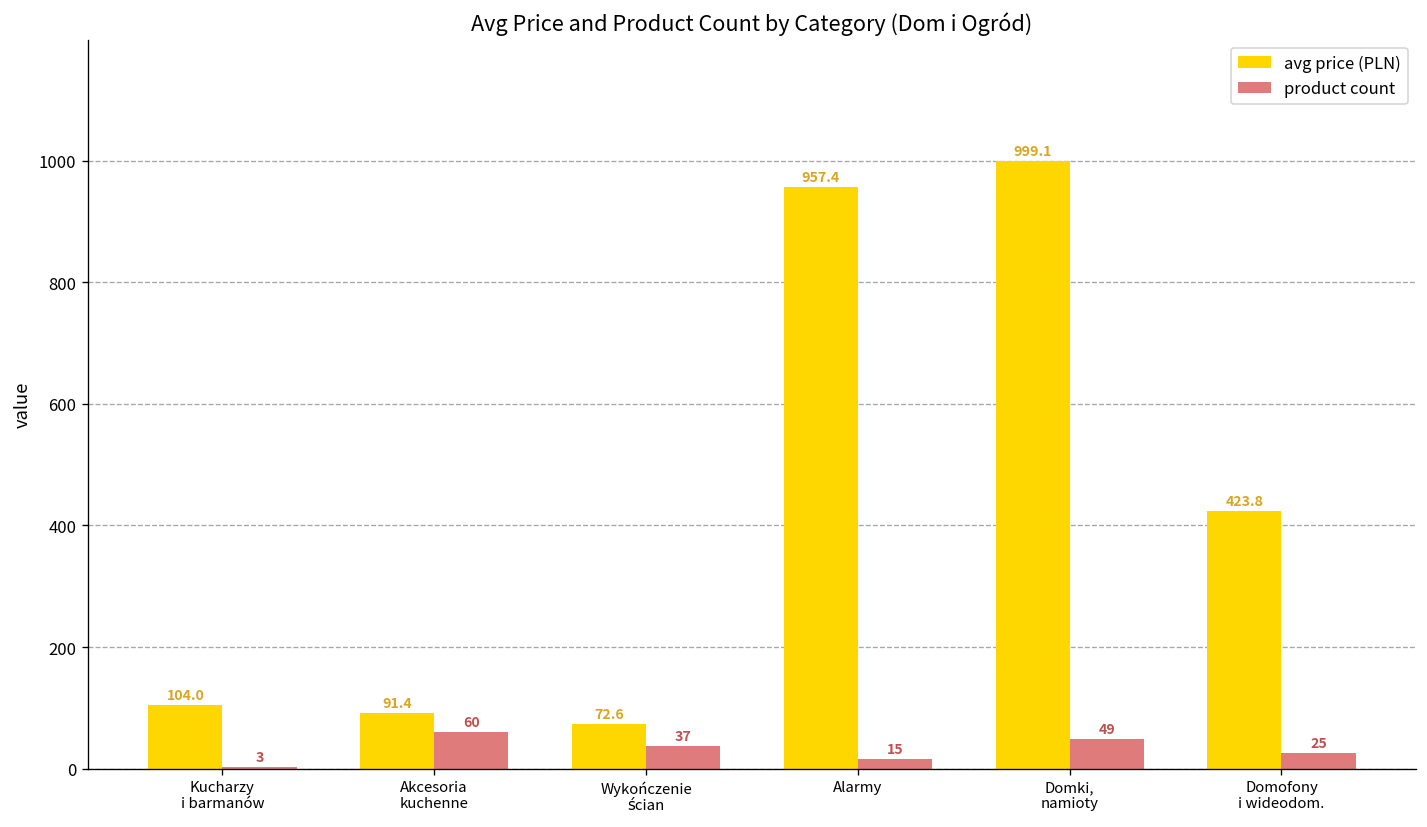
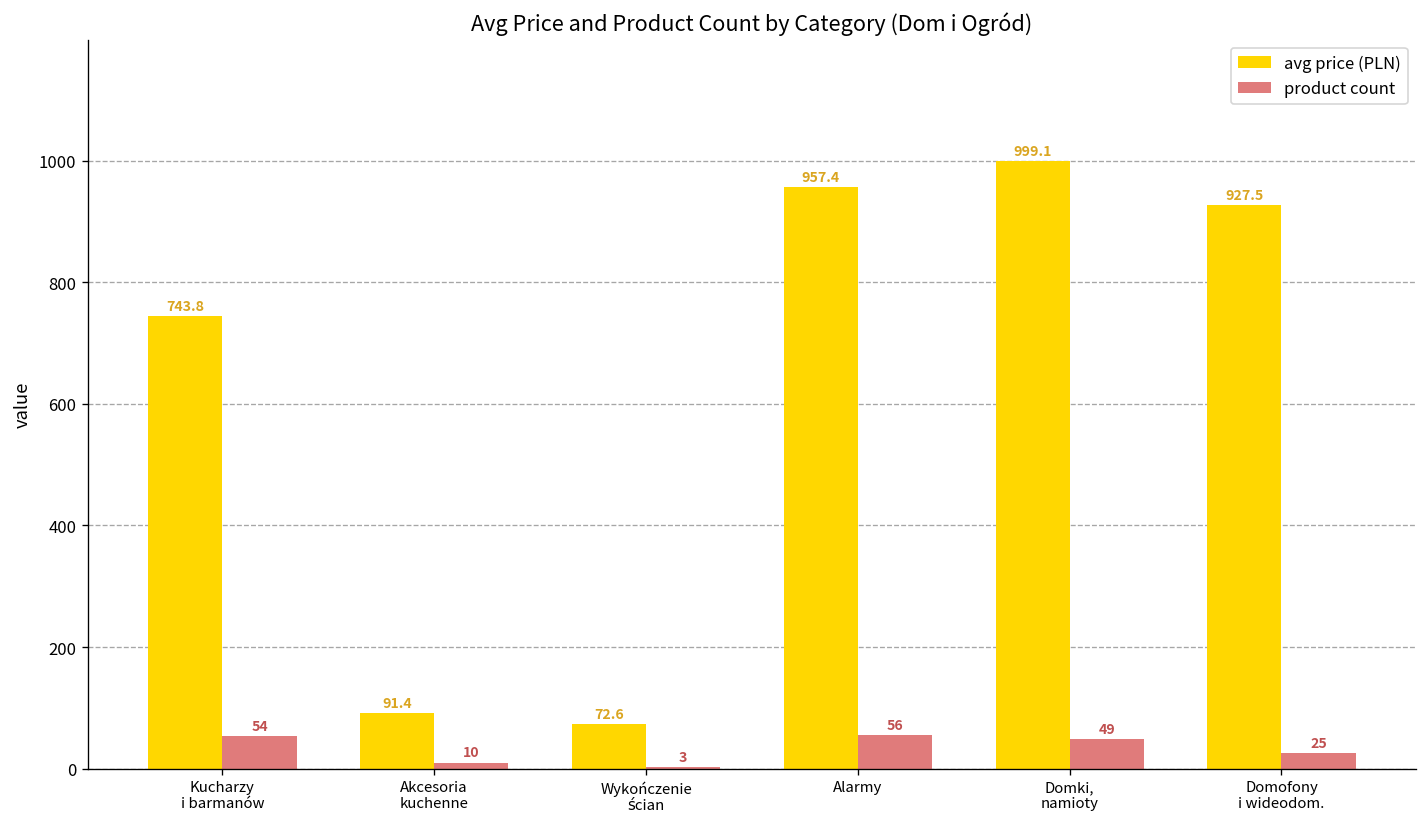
  {
    "avg price (PLN)": {
-     "Kucharzy i barmanów": 104.0,
+     "Kucharzy i barmanów": 743.8,
      "Akcesoria kuchenne": 91.4,
      "Wykończenie ścian": 72.6,
      "Alarmy": 957.4,
      "Domki, namioty": 999.1,
-     "Domofony i wideodom.": 423.8
+     "Domofony i wideodom.": 927.5
    },
    "product count": {
-     "Kucharzy i barmanów": 3,
-     "Akcesoria kuchenne": 60,
-     "Wykończenie ścian": 37,
-     "Alarmy": 15,
+     "Kucharzy i barmanów": 54,
+     "Akcesoria kuchenne": 10,
+     "Wykończenie ścian": 3,
+     "Alarmy": 56,
      "Domki, namioty": 49,
      "Domofony i wideodom.": 25
    }
  }
